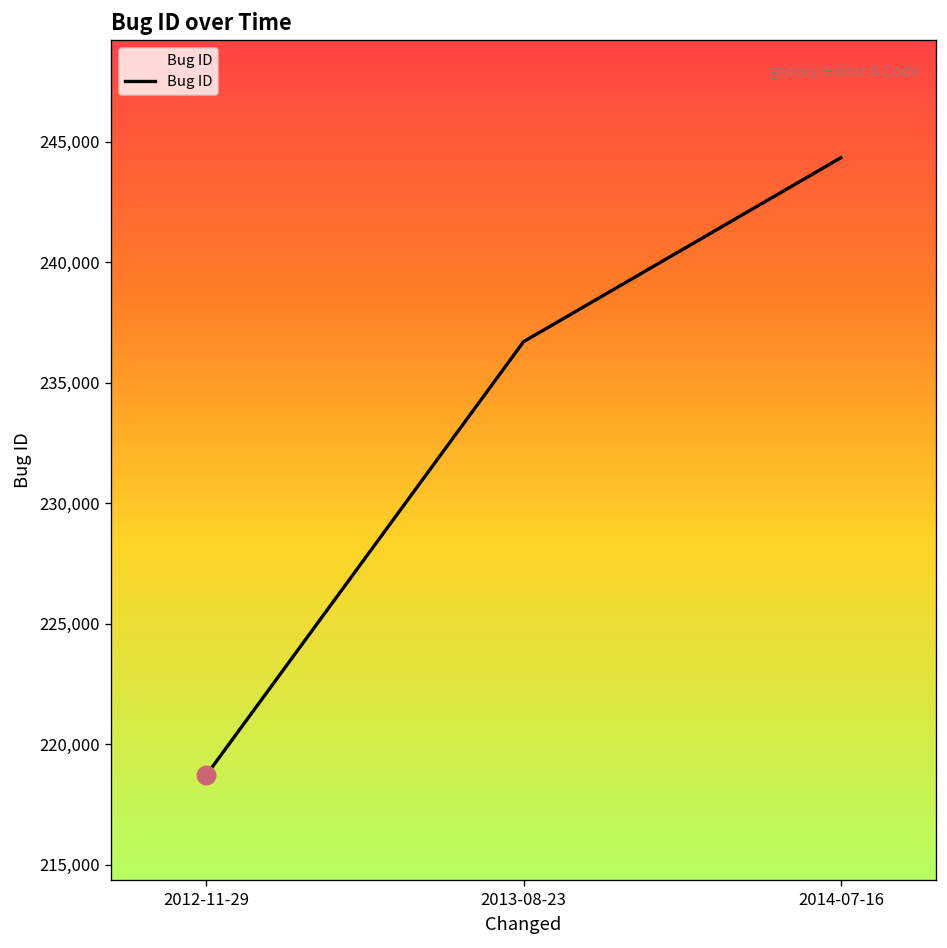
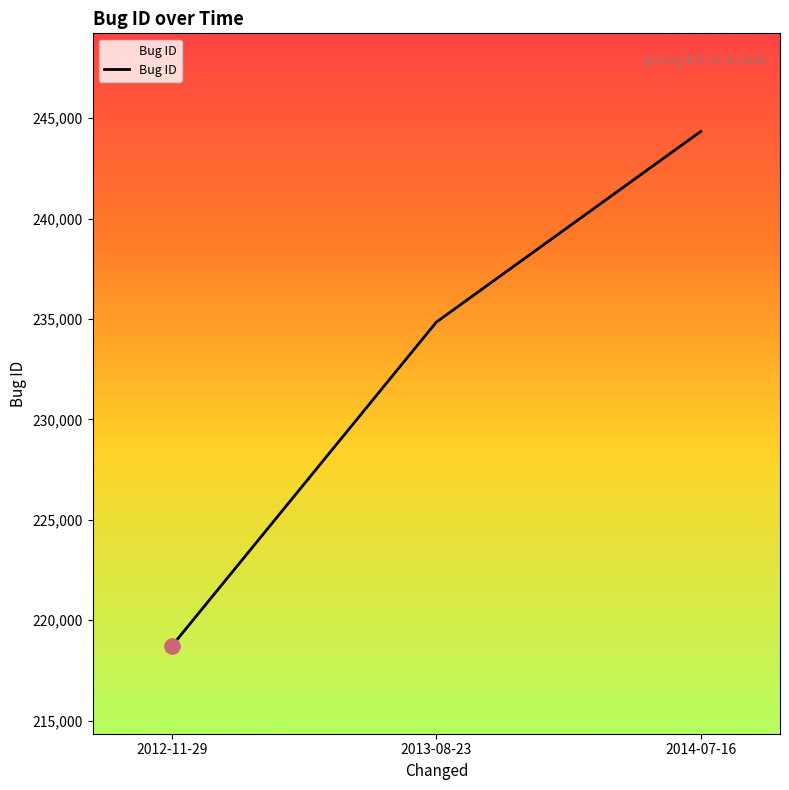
  {
    "Bug ID": {
-     "2013-08-23": "236,700",
+     "2013-08-23": "234,800",
      "2014-07-16": "244,300"
    }
  }
